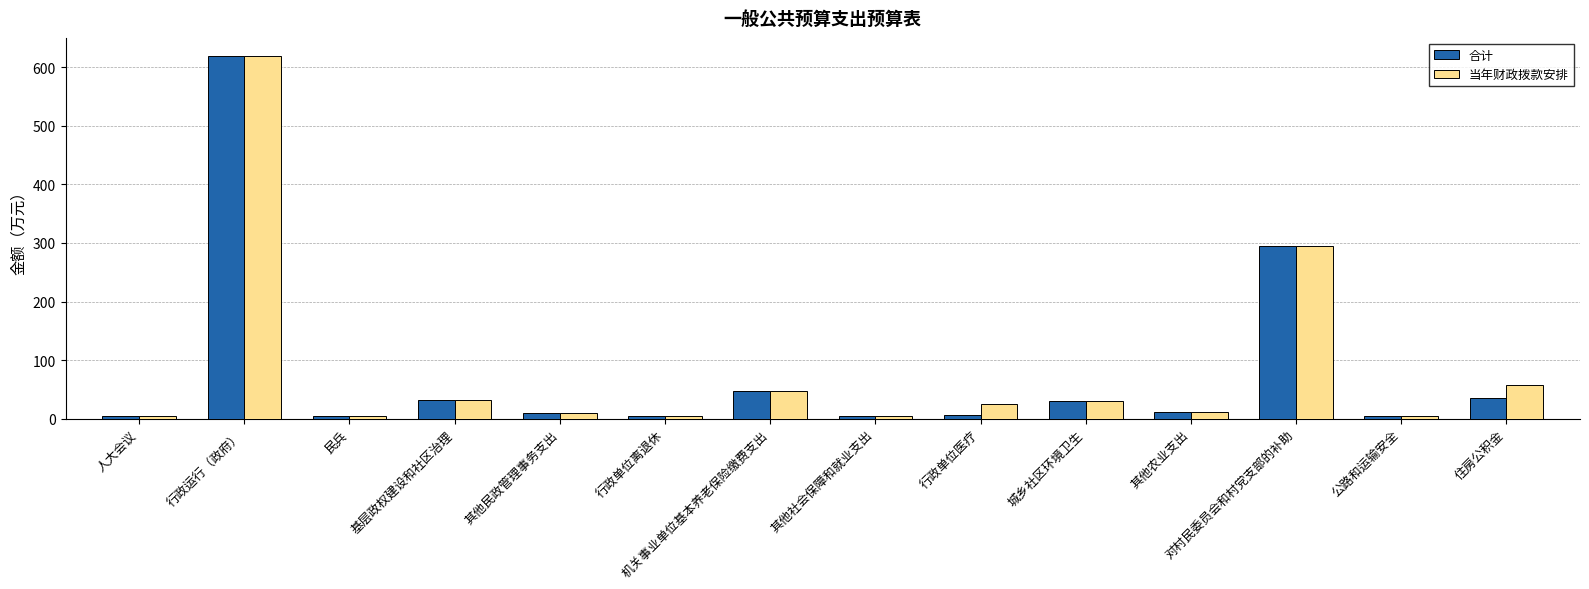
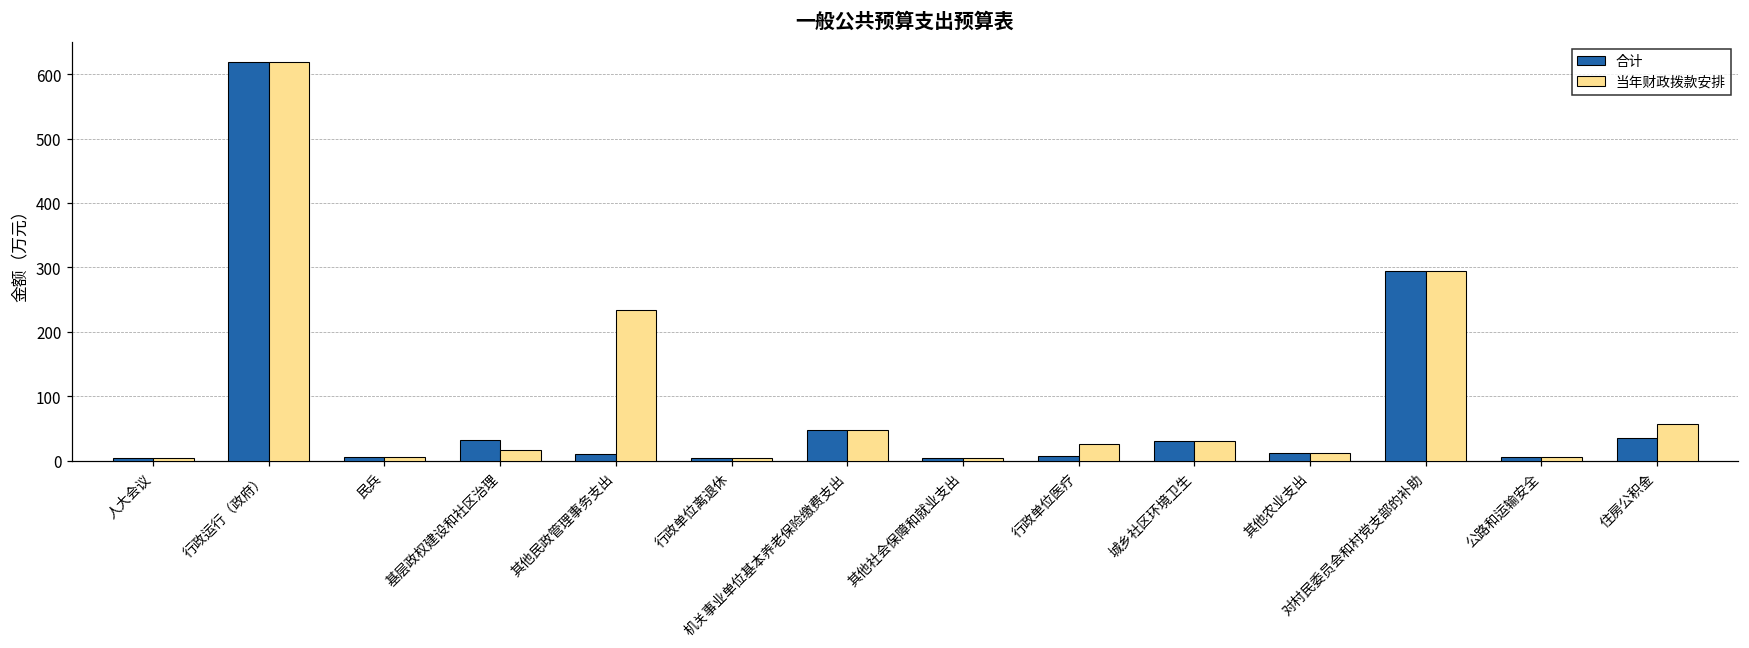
  {
    "合计": {
      "人大会议": 0,
      "行政运行（政府）": 620,
      "民兵": 10,
      "基层政权建设和社区治理": 30,
      "其他民政管理事务支出": 10,
      "行政单位离退休": 0,
      "机关事业单位基本养老保险缴费支出": 50,
      "其他社会保障和就业支出": 0,
      "行政单位医疗": 10,
      "城乡社区环境卫生": 30,
      "其他农业支出": 10,
      "对村民委员会和村党支部的补助": 290,
      "公路和运输安全": 10,
      "住房公积金": 40
    },
    "当年财政拨款安排": {
      "人大会议": 0,
      "行政运行（政府）": 620,
      "民兵": 10,
-     "基层政权建设和社区治理": 30,
-     "其他民政管理事务支出": 10,
+     "基层政权建设和社区治理": 20,
+     "其他民政管理事务支出": 230,
      "行政单位离退休": 0,
      "机关事业单位基本养老保险缴费支出": 50,
      "其他社会保障和就业支出": 0,
      "行政单位医疗": 30,
      "城乡社区环境卫生": 30,
      "其他农业支出": 10,
      "对村民委员会和村党支部的补助": 290,
      "公路和运输安全": 10,
      "住房公积金": 60
    }
  }
